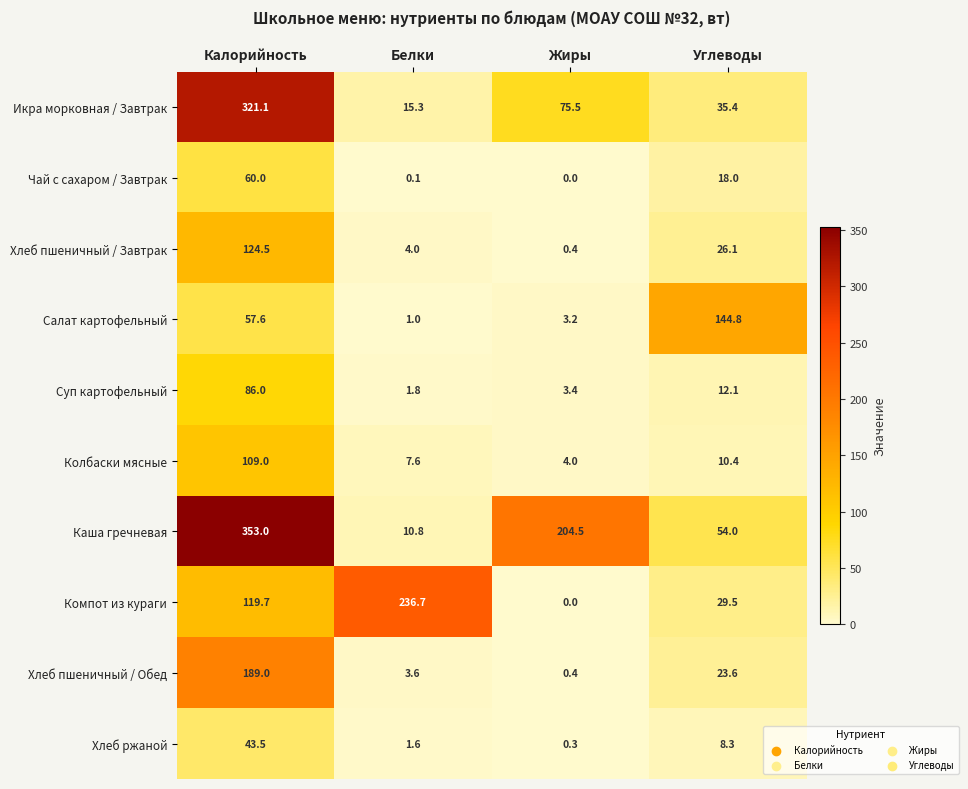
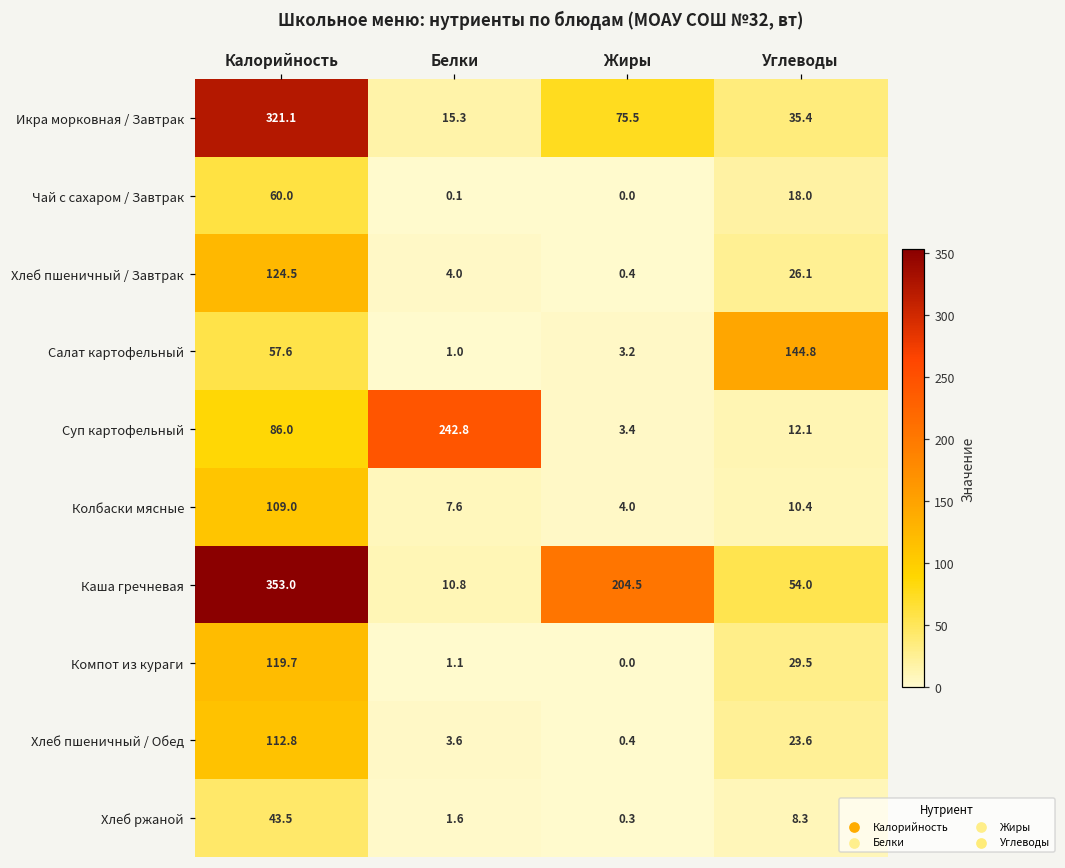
  {
    "Икра морковная / Завтрак": {
      "Калорийность": 321.1,
      "Белки": 15.3,
      "Жиры": 75.5,
      "Углеводы": 35.4
    },
    "Чай с сахаром / Завтрак": {
      "Калорийность": 60.0,
      "Белки": 0.1,
      "Жиры": 0.0,
      "Углеводы": 18.0
    },
    "Хлеб пшеничный / Завтрак": {
      "Калорийность": 124.5,
      "Белки": 4.0,
      "Жиры": 0.4,
      "Углеводы": 26.1
    },
    "Салат картофельный": {
      "Калорийность": 57.6,
      "Белки": 1.0,
      "Жиры": 3.2,
      "Углеводы": 144.8
    },
    "Суп картофельный": {
      "Калорийность": 86.0,
-     "Белки": 1.8,
+     "Белки": 242.8,
      "Жиры": 3.4,
      "Углеводы": 12.1
    },
    "Колбаски мясные": {
      "Калорийность": 109.0,
      "Белки": 7.6,
      "Жиры": 4.0,
      "Углеводы": 10.4
    },
    "Каша гречневая": {
      "Калорийность": 353.0,
      "Белки": 10.8,
      "Жиры": 204.5,
      "Углеводы": 54.0
    },
    "Компот из кураги": {
      "Калорийность": 119.7,
-     "Белки": 236.7,
+     "Белки": 1.1,
      "Жиры": 0.0,
      "Углеводы": 29.5
    },
    "Хлеб пшеничный / Обед": {
-     "Калорийность": 189.0,
+     "Калорийность": 112.8,
      "Белки": 3.6,
      "Жиры": 0.4,
      "Углеводы": 23.6
    },
    "Хлеб ржаной": {
      "Калорийность": 43.5,
      "Белки": 1.6,
      "Жиры": 0.3,
      "Углеводы": 8.3
    }
  }
